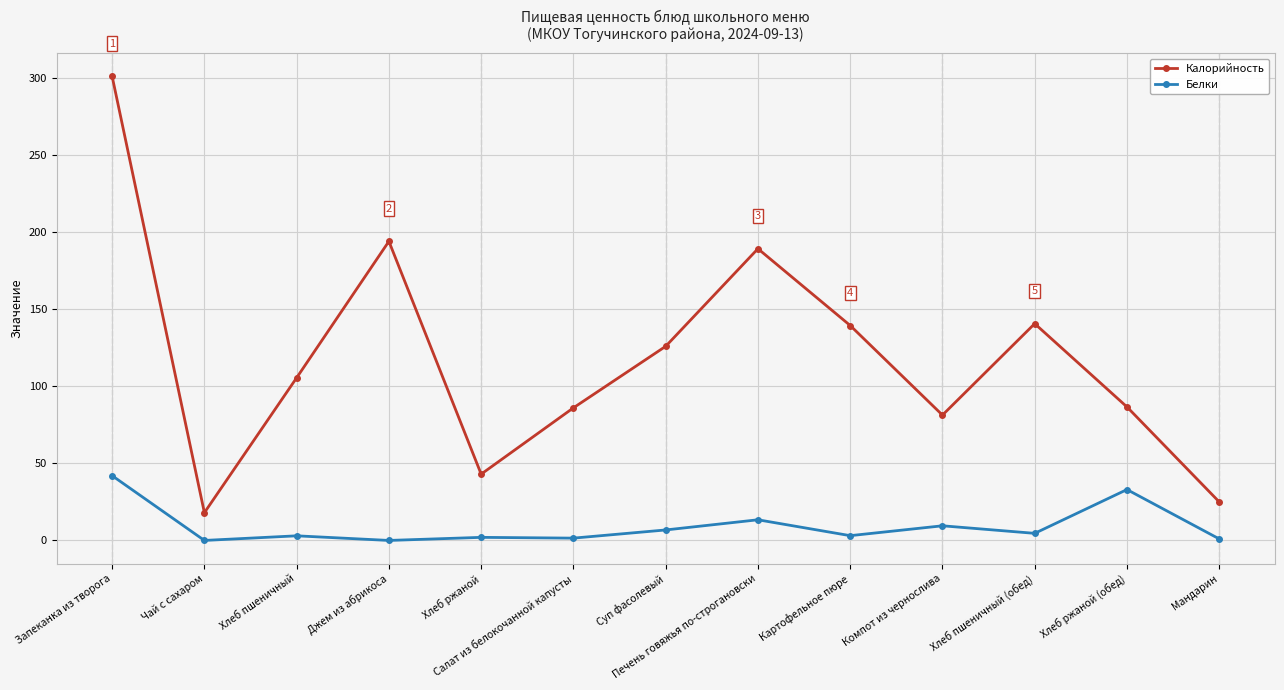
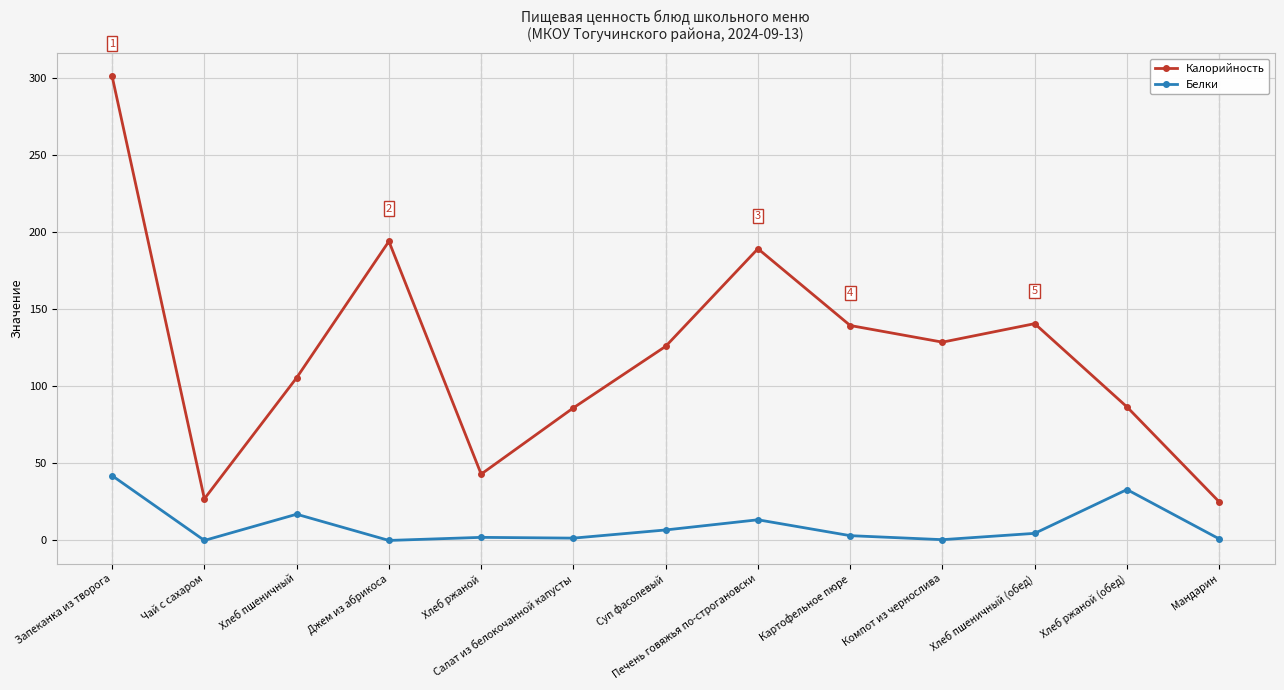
  {
    "Калорийность": {
      "Запеканка из творога": 301,
-     "Чай с сахаром": 18,
+     "Чай с сахаром": 27,
      "Хлеб пшеничный": 106,
      "Джем из абрикоса": 194,
      "Хлеб ржаной": 43,
      "Салат из белокочанной капусты": 86,
      "Суп фасолевый": 126,
      "Печень говяжья по-строгановски": 189,
      "Картофельное пюре": 139,
-     "Компот из чернослива": 81,
+     "Компот из чернослива": 129,
      "Хлеб пшеничный (обед)": 141,
      "Хлеб ржаной (обед)": 87,
      "Мандарин": 25
    },
    "Белки": {
      "Запеканка из творога": 42,
      "Чай с сахаром": 0,
-     "Хлеб пшеничный": 3,
+     "Хлеб пшеничный": 17,
      "Джем из абрикоса": 0,
      "Хлеб ржаной": 2,
      "Салат из белокочанной капусты": 2,
      "Суп фасолевый": 7,
      "Печень говяжья по-строгановски": 13,
      "Картофельное пюре": 3,
-     "Компот из чернослива": 10,
+     "Компот из чернослива": 1,
      "Хлеб пшеничный (обед)": 5,
      "Хлеб ржаной (обед)": 33,
      "Мандарин": 1
    }
  }
